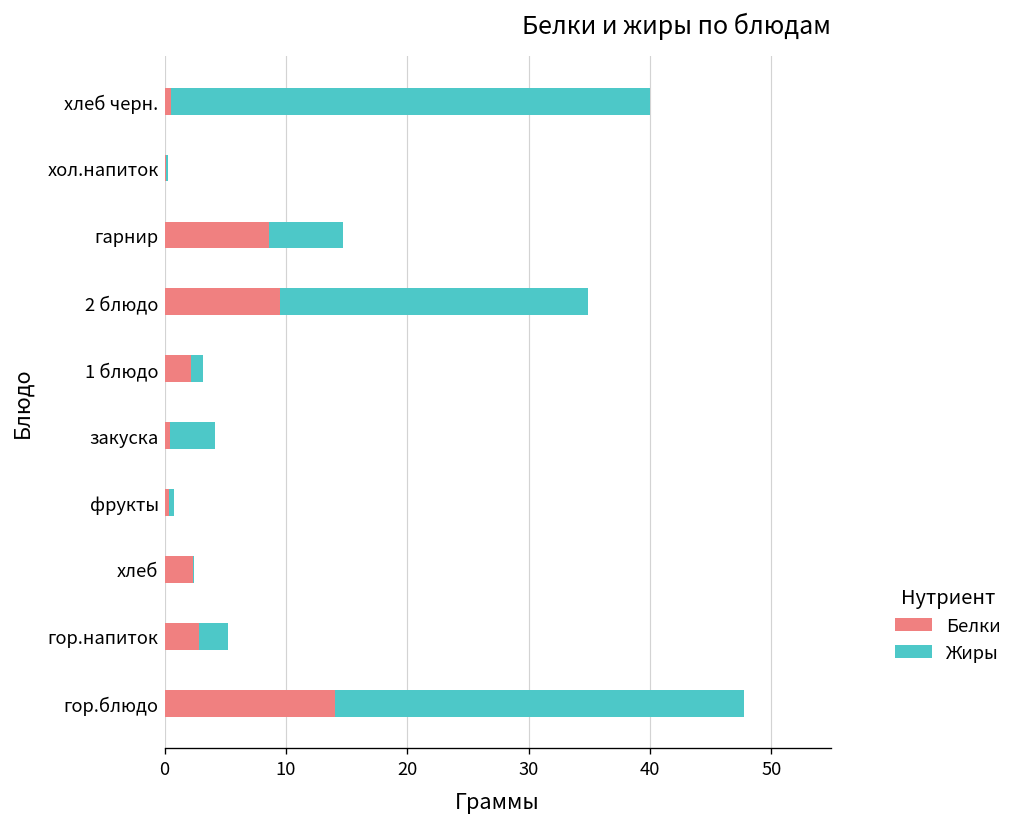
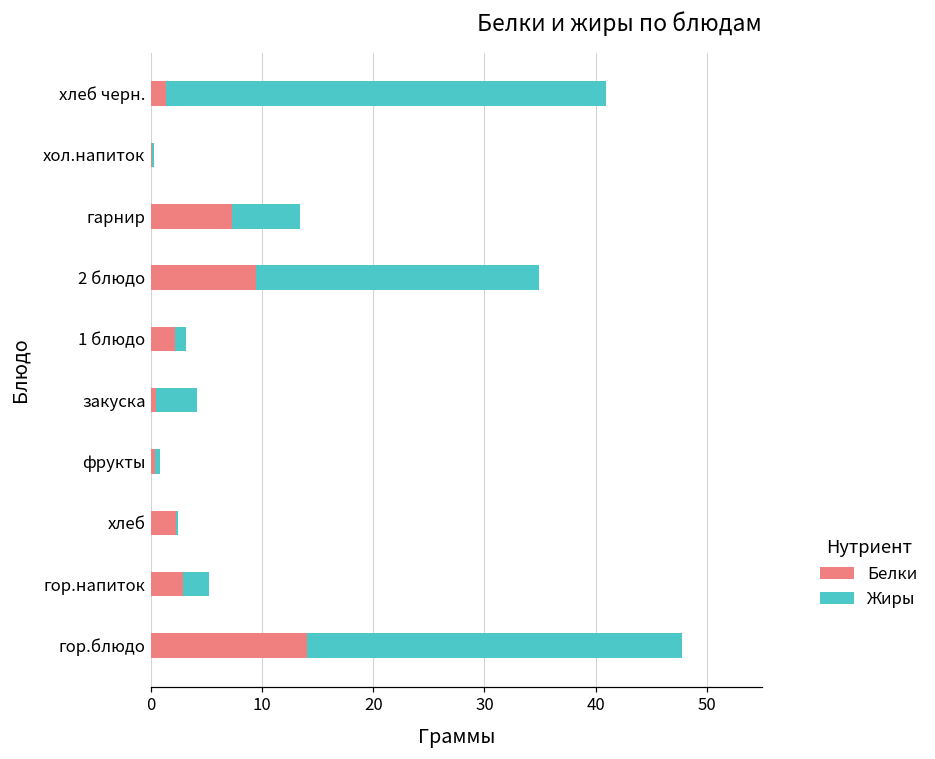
  {
    "Белки": {
-     "хлеб черн.": 0.5,
-     "гарнир": 8.6,
+     "хлеб черн.": 1.4,
+     "гарнир": 7.3,
      "2 блюдо": 9.5,
      "1 блюдо": 2.2,
      "закуска": 0.5,
      "фрукты": 0.4,
      "хлеб": 2.3,
      "гор.напиток": 2.9,
      "гор.блюдо": 14.1
    },
    "Жиры": {
      "хлеб черн.": 39.5,
      "гарнир": 6.1,
      "2 блюдо": 25.4,
      "1 блюдо": 1.0,
      "закуска": 3.7,
      "фрукты": 0.4,
      "гор.напиток": 2.4,
      "гор.блюдо": 33.7
    }
  }
